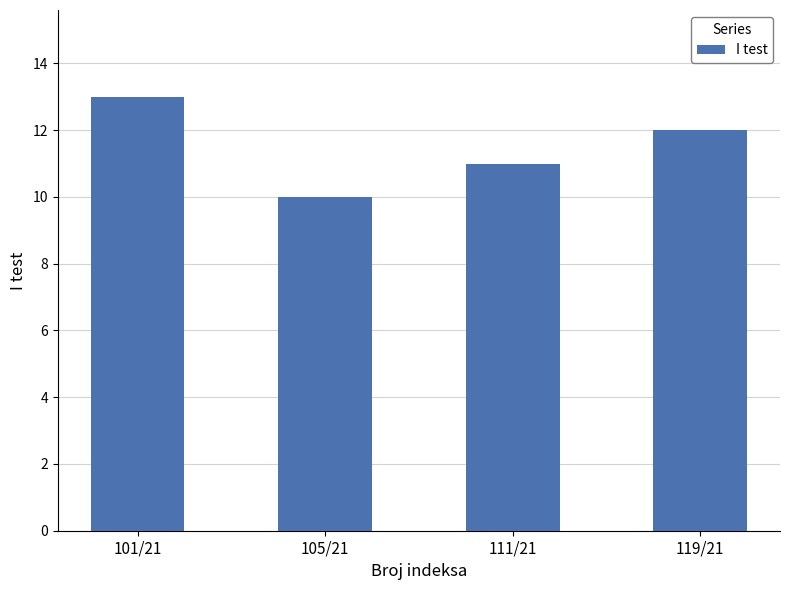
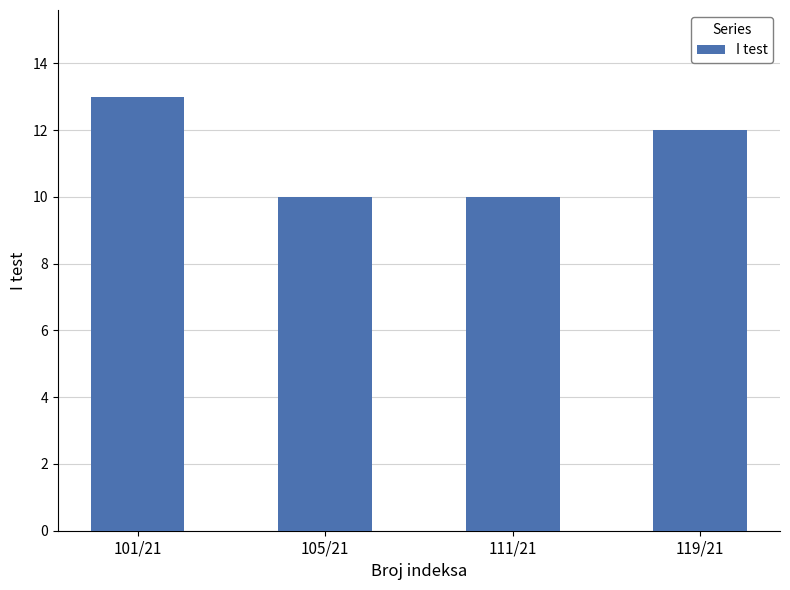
  {
    "101/21": 13,
    "105/21": 10,
-   "111/21": 11,
+   "111/21": 10,
    "119/21": 12
  }
